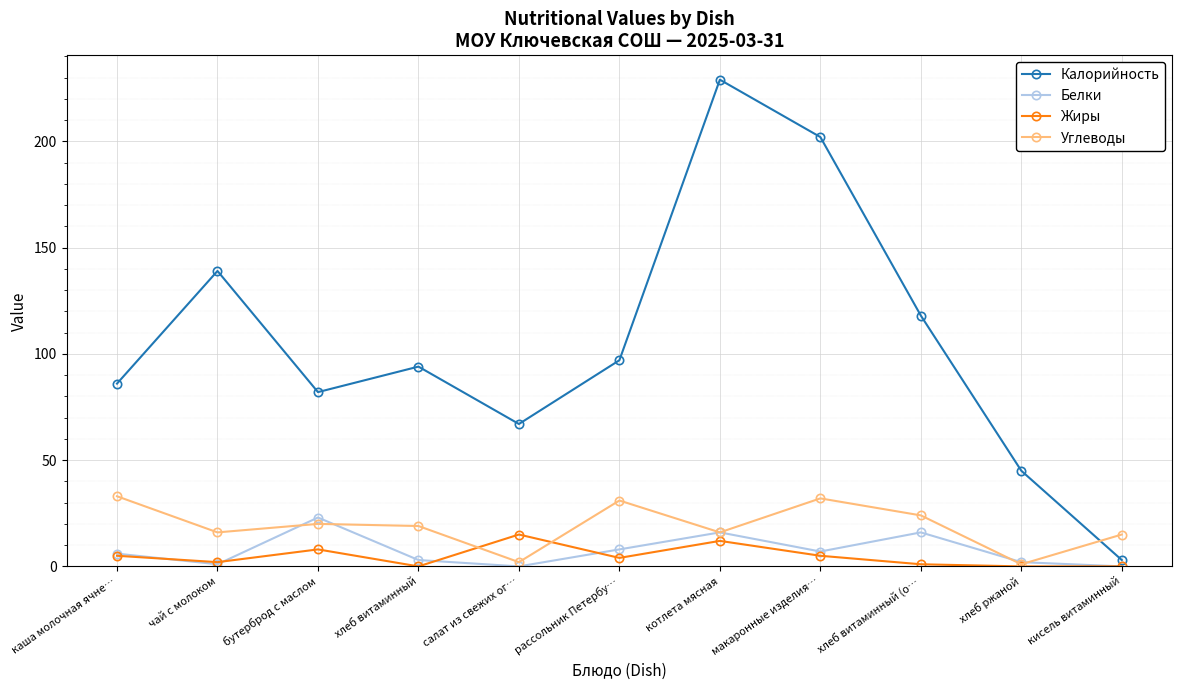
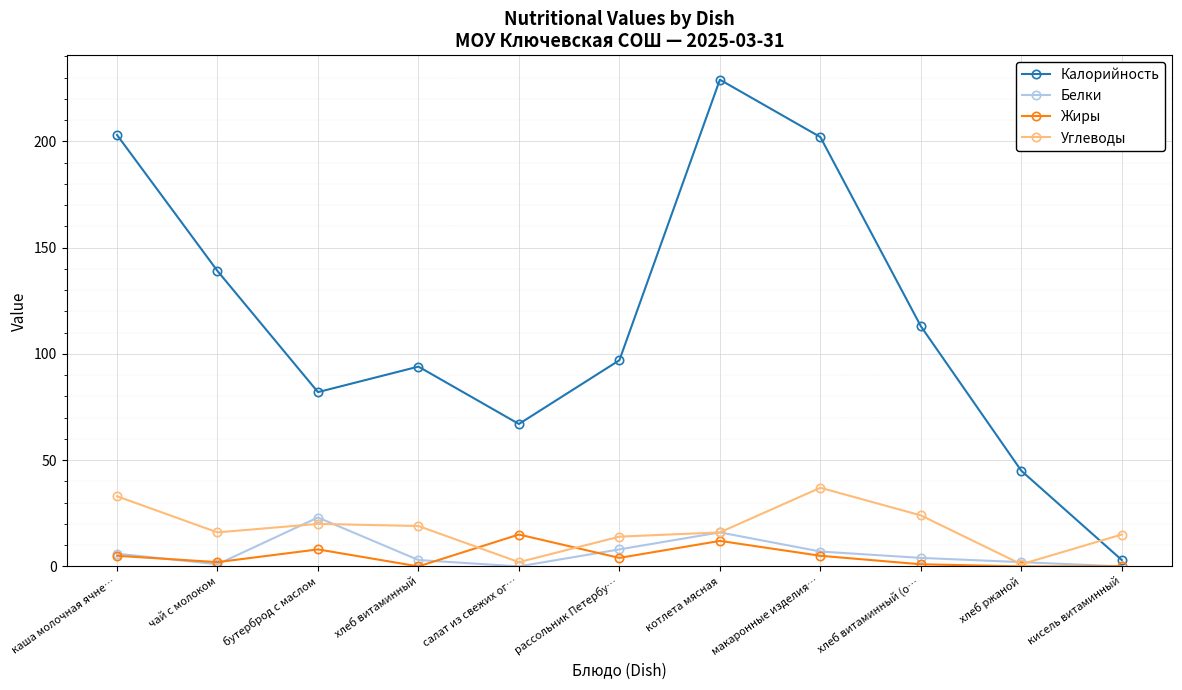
  {
    "Калорийность": {
-     "каша молочная ячне…": 86,
+     "каша молочная ячне…": 203,
      "чай с молоком": 139,
      "бутерброд с маслом": 82,
      "хлеб витаминный": 94,
      "салат из свежих ог…": 67,
      "рассольник Петербу…": 97,
      "котлета мясная": 229,
      "макаронные изделия…": 202,
-     "хлеб витаминный (о…": 118,
+     "хлеб витаминный (о…": 113,
      "хлеб ржаной": 45,
      "кисель витаминный": 3
    },
    "Белки": {
      "бутерброд с маслом": 23,
      "хлеб витаминный": 3,
      "салат из свежих ог…": 0,
      "рассольник Петербу…": 8,
      "макаронные изделия…": 7,
-     "хлеб витаминный (о…": 16
+     "хлеб витаминный (о…": 4
    },
    "Жиры": {
      "бутерброд с маслом": 8,
      "хлеб витаминный": 0,
      "салат из свежих ог…": 15,
      "рассольник Петербу…": 4,
      "котлета мясная": 12,
      "макаронные изделия…": 5,
      "хлеб витаминный (о…": 1
    },
    "Углеводы": {
      "каша молочная ячне…": 33,
      "чай с молоком": 16,
      "бутерброд с маслом": 20,
      "хлеб витаминный": 19,
      "салат из свежих ог…": 2,
-     "рассольник Петербу…": 31,
-     "макаронные изделия…": 32,
+     "рассольник Петербу…": 14,
+     "макаронные изделия…": 37,
      "хлеб витаминный (о…": 24,
      "кисель витаминный": 15
    }
  }
